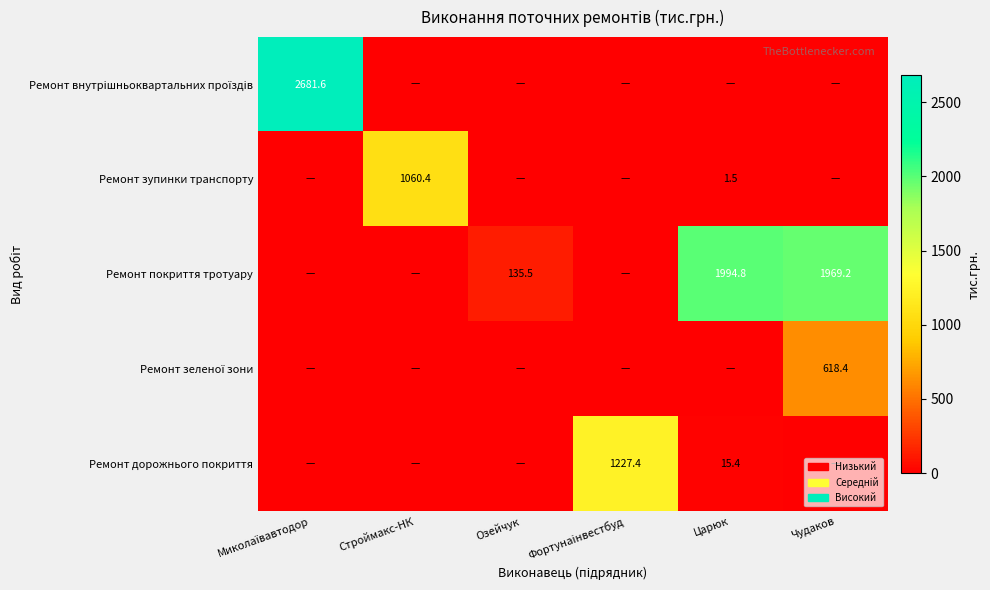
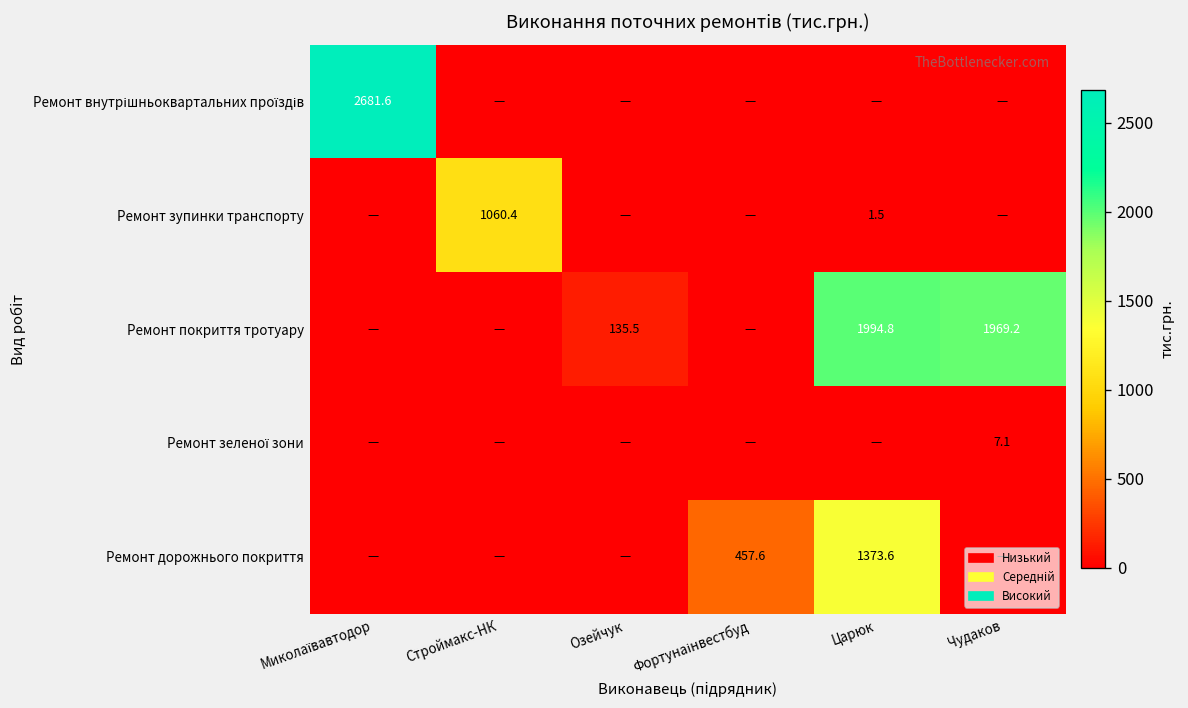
  {
    "Ремонт внутрішньоквартальних проїздів": {
      "Миколаївавтодор": 2681.6
    },
    "Ремонт зупинки транспорту": {
      "Строймакс-НК": 1060.4,
      "Царюк": 1.5
    },
    "Ремонт покриття тротуару": {
      "Озейчук": 135.5,
      "Царюк": 1994.8,
      "Чудаков": 1969.2
    },
    "Ремонт зеленої зони": {
-     "Чудаков": 618.4
+     "Чудаков": 7.1
    },
    "Ремонт дорожнього покриття": {
-     "Фортунаінвестбуд": 1227.4,
-     "Царюк": 15.4
+     "Фортунаінвестбуд": 457.6,
+     "Царюк": 1373.6
    }
  }
